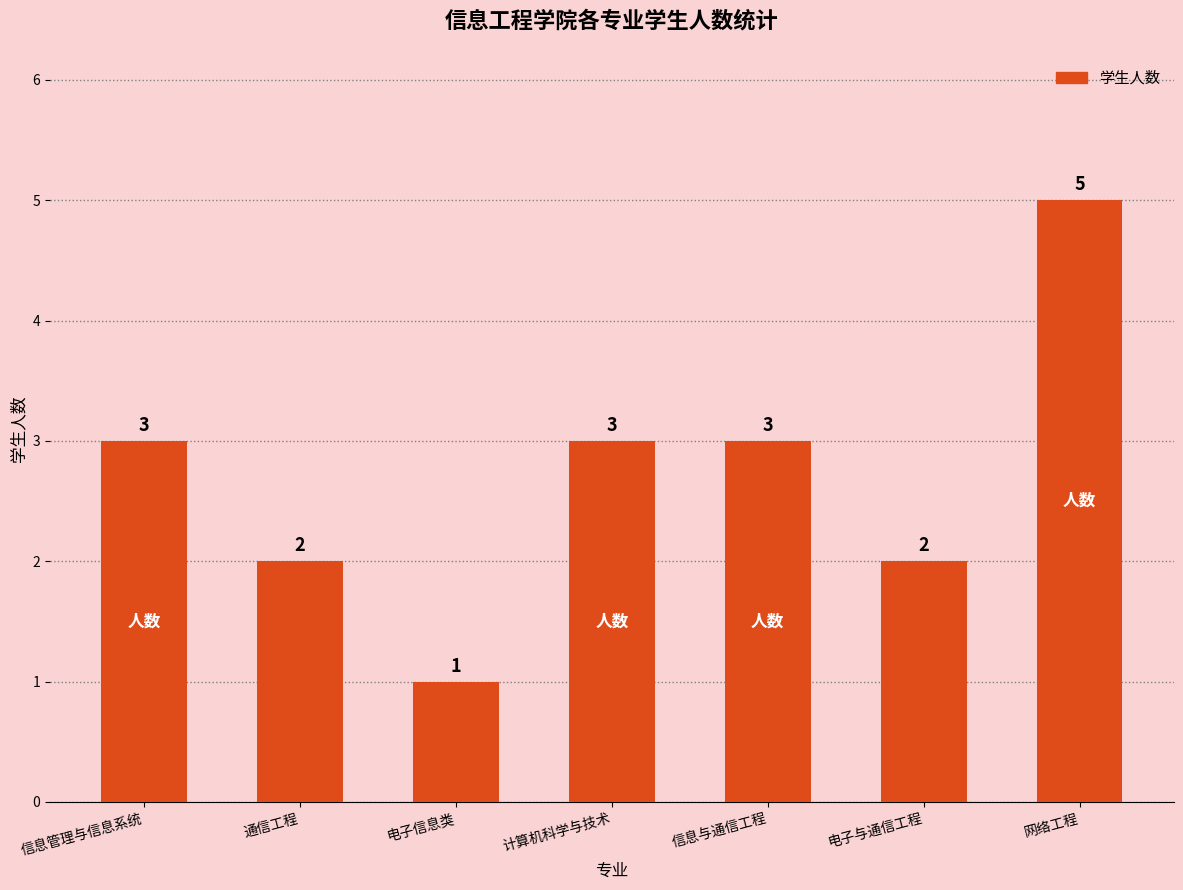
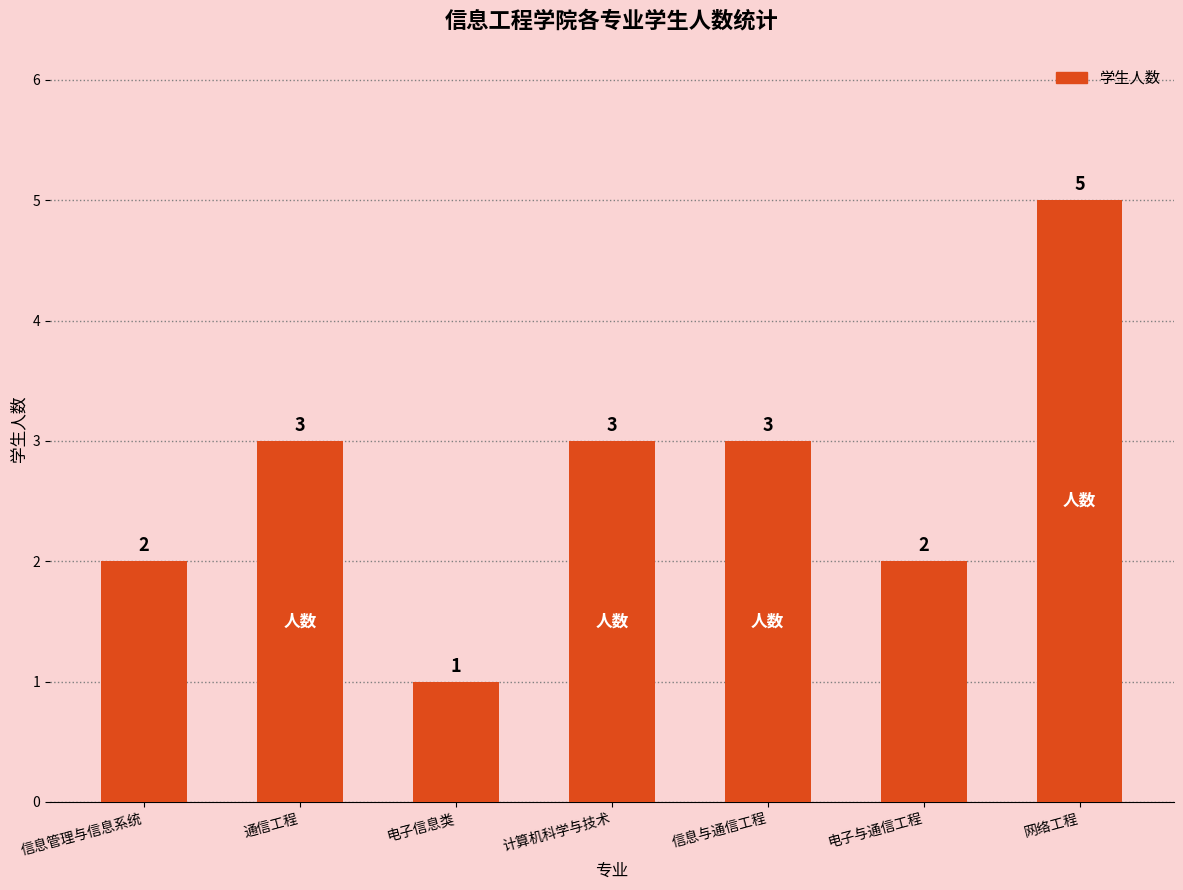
  {
-   "信息管理与信息系统": 3,
-   "通信工程": 2,
+   "信息管理与信息系统": 2,
+   "通信工程": 3,
    "电子信息类": 1,
    "计算机科学与技术": 3,
    "信息与通信工程": 3,
    "电子与通信工程": 2,
    "网络工程": 5
  }
